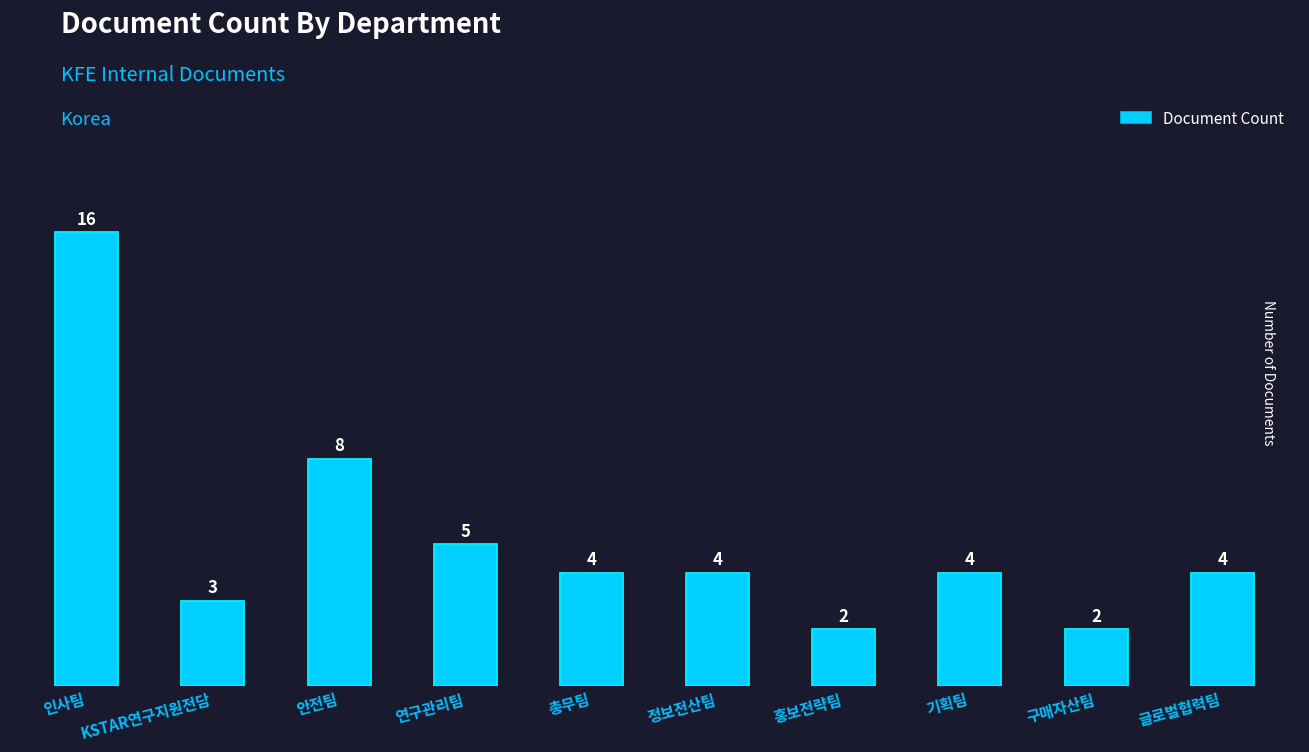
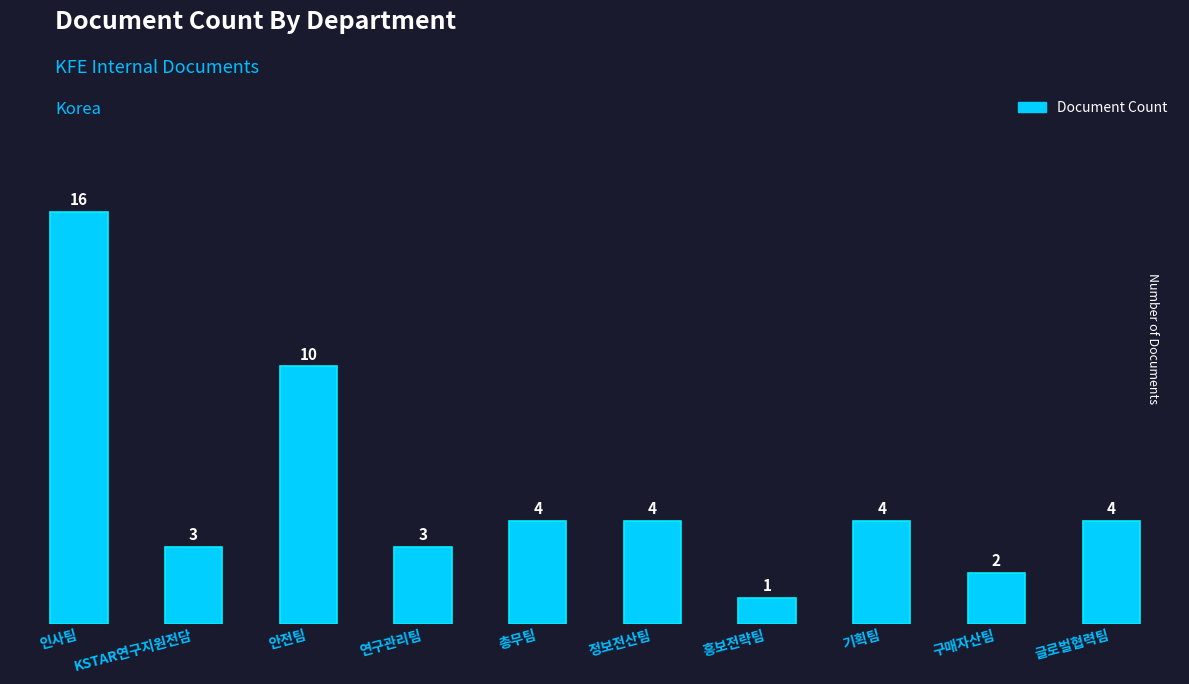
  {
    "인사팀": 16,
    "KSTAR연구지원전담": 3,
-   "안전팀": 8,
-   "연구관리팀": 5,
+   "안전팀": 10,
+   "연구관리팀": 3,
    "총무팀": 4,
    "정보전산팀": 4,
-   "홍보전략팀": 2,
+   "홍보전략팀": 1,
    "기획팀": 4,
    "구매자산팀": 2,
    "글로벌협력팀": 4
  }
